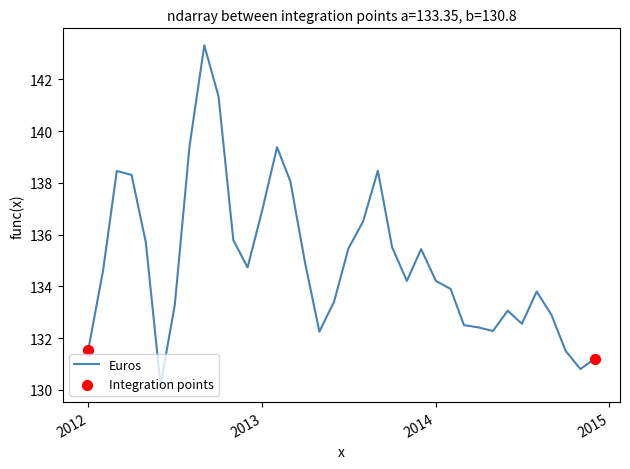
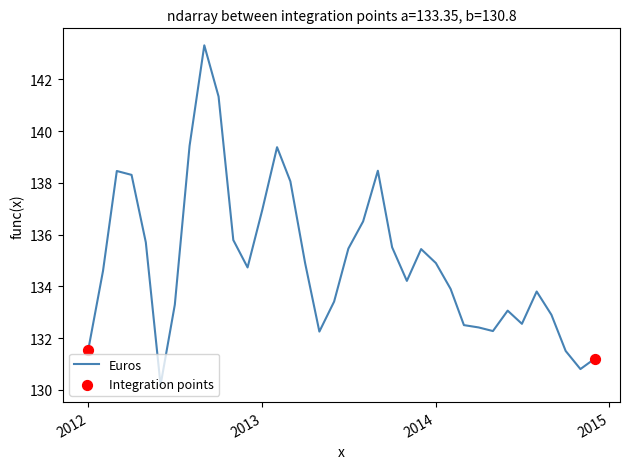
  {
    "Euros": {
      "2013": 137.0,
-     "2014": 134.2
+     "2014": 134.9
    }
  }
